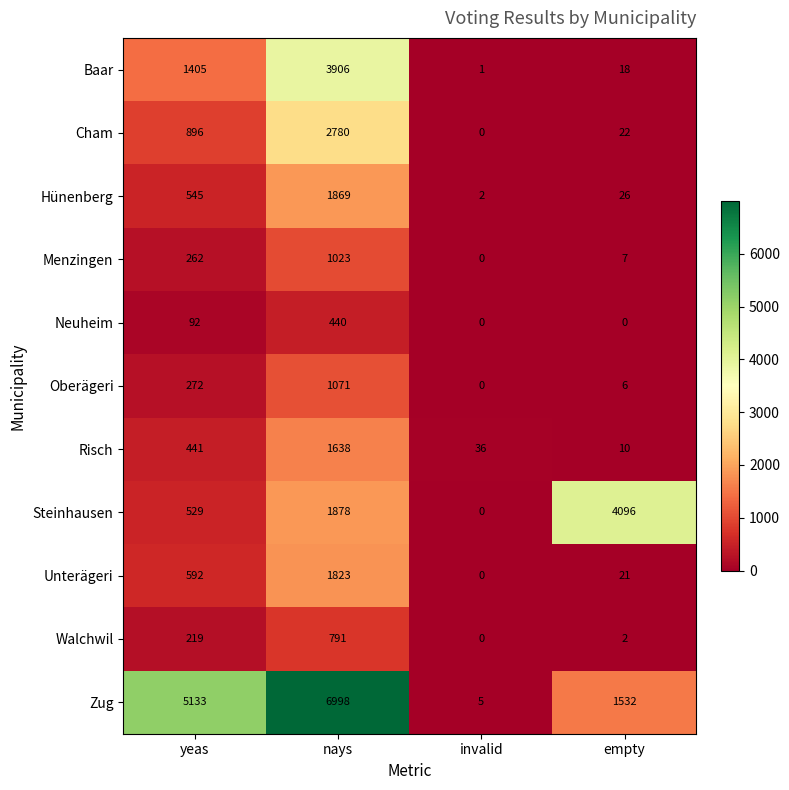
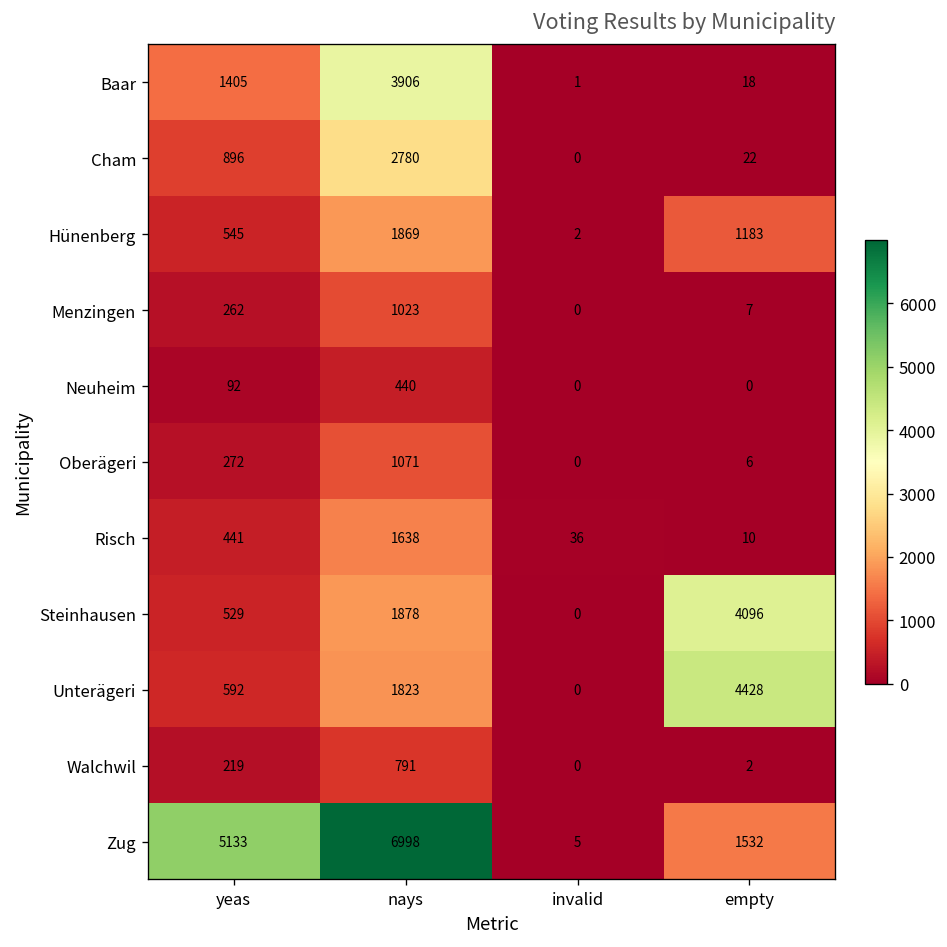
  {
    "Baar": {
      "yeas": 1405,
      "nays": 3906,
      "invalid": 1,
      "empty": 18
    },
    "Cham": {
      "yeas": 896,
      "nays": 2780,
      "invalid": 0,
      "empty": 22
    },
    "Hünenberg": {
      "yeas": 545,
      "nays": 1869,
      "invalid": 2,
-     "empty": 26
+     "empty": 1183
    },
    "Menzingen": {
      "yeas": 262,
      "nays": 1023,
      "invalid": 0,
      "empty": 7
    },
    "Neuheim": {
      "yeas": 92,
      "nays": 440,
      "invalid": 0,
      "empty": 0
    },
    "Oberägeri": {
      "yeas": 272,
      "nays": 1071,
      "invalid": 0,
      "empty": 6
    },
    "Risch": {
      "yeas": 441,
      "nays": 1638,
      "invalid": 36,
      "empty": 10
    },
    "Steinhausen": {
      "yeas": 529,
      "nays": 1878,
      "invalid": 0,
      "empty": 4096
    },
    "Unterägeri": {
      "yeas": 592,
      "nays": 1823,
      "invalid": 0,
-     "empty": 21
+     "empty": 4428
    },
    "Walchwil": {
      "yeas": 219,
      "nays": 791,
      "invalid": 0,
      "empty": 2
    },
    "Zug": {
      "yeas": 5133,
      "nays": 6998,
      "invalid": 5,
      "empty": 1532
    }
  }
